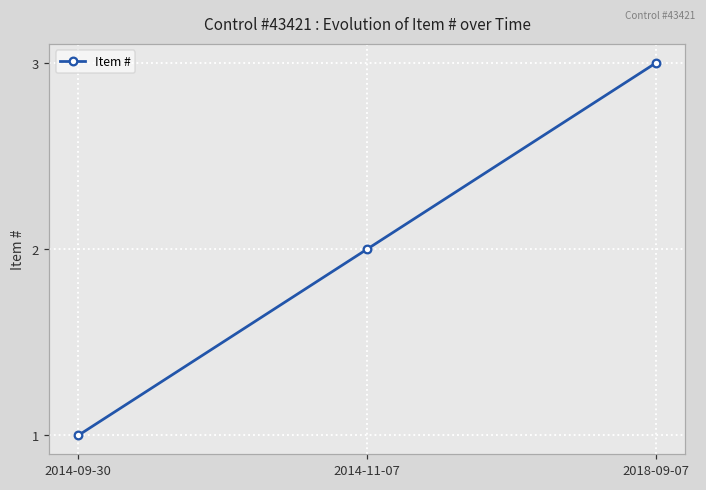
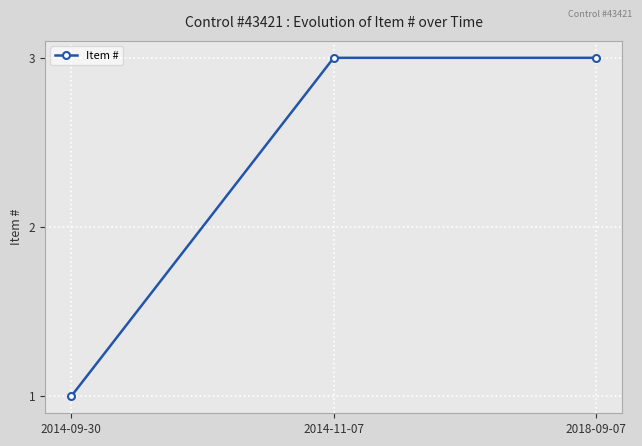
  {
    "2014-09-30": 1,
-   "2014-11-07": 2,
+   "2014-11-07": 3,
    "2018-09-07": 3
  }
